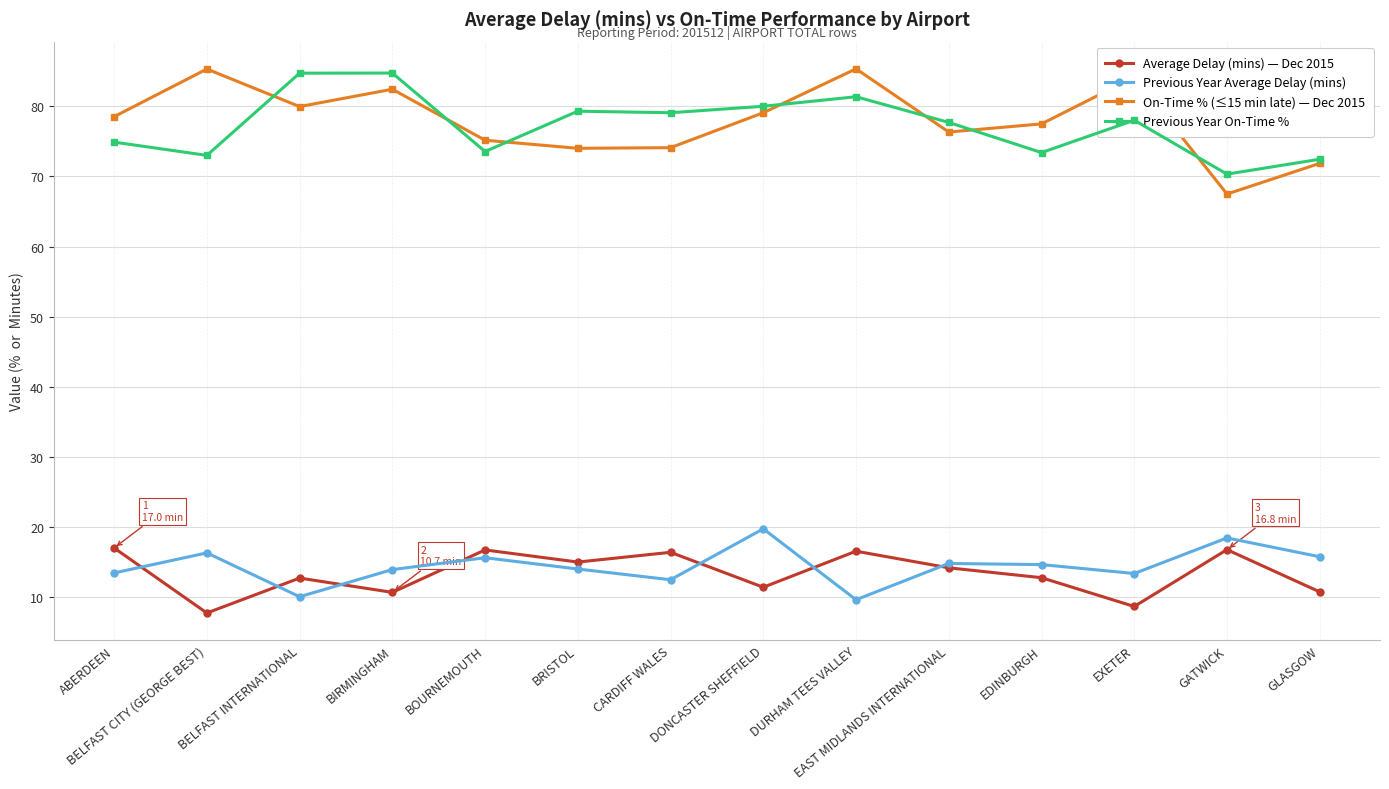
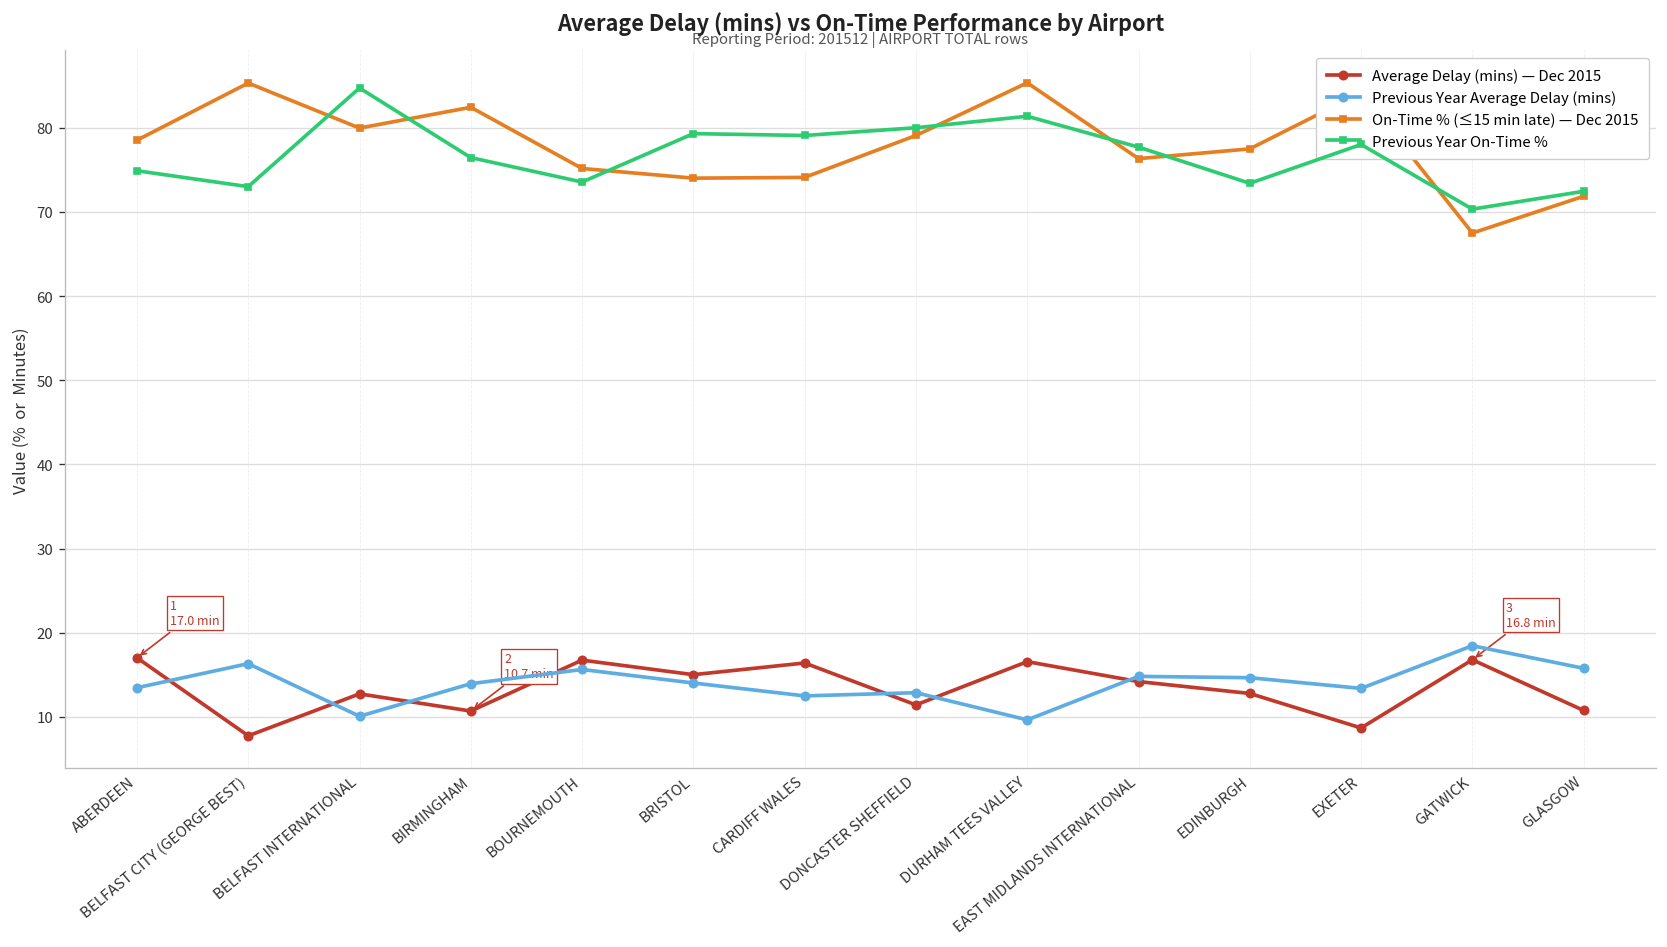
  {
    "Average Delay (mins) — Dec 2015": {
      "BELFAST CITY (GEORGE BEST)": 8,
      "BELFAST INTERNATIONAL": 13,
      "BIRMINGHAM": 11,
      "BOURNEMOUTH": 17,
      "BRISTOL": 15,
      "CARDIFF WALES": 16,
      "DONCASTER SHEFFIELD": 11,
      "DURHAM TEES VALLEY": 17,
      "EAST MIDLANDS INTERNATIONAL": 14,
      "EDINBURGH": 13,
      "EXETER": 9,
      "GATWICK": 17,
      "GLASGOW": 11
    },
    "Previous Year Average Delay (mins)": {
      "ABERDEEN": 13,
      "BELFAST CITY (GEORGE BEST)": 16,
      "BELFAST INTERNATIONAL": 10,
      "BOURNEMOUTH": 16,
      "BRISTOL": 14,
      "CARDIFF WALES": 13,
-     "DONCASTER SHEFFIELD": 20,
+     "DONCASTER SHEFFIELD": 13,
      "DURHAM TEES VALLEY": 10,
      "EAST MIDLANDS INTERNATIONAL": 15,
      "EDINBURGH": 15,
      "EXETER": 13,
      "GLASGOW": 16
    },
    "On-Time % (≤15 min late) — Dec 2015": {
      "ABERDEEN": 79,
      "BELFAST CITY (GEORGE BEST)": 85,
      "BELFAST INTERNATIONAL": 80,
      "BIRMINGHAM": 82,
      "BOURNEMOUTH": 75,
      "BRISTOL": 74,
      "CARDIFF WALES": 74,
      "DONCASTER SHEFFIELD": 79,
      "DURHAM TEES VALLEY": 85,
      "EAST MIDLANDS INTERNATIONAL": 76,
      "EDINBURGH": 77,
      "GATWICK": 67,
      "GLASGOW": 72
    },
    "Previous Year On-Time %": {
      "ABERDEEN": 75,
      "BELFAST CITY (GEORGE BEST)": 73,
      "BELFAST INTERNATIONAL": 85,
-     "BIRMINGHAM": 85,
+     "BIRMINGHAM": 76,
      "BOURNEMOUTH": 74,
      "BRISTOL": 79,
      "CARDIFF WALES": 79,
      "DONCASTER SHEFFIELD": 80,
      "DURHAM TEES VALLEY": 81,
      "EAST MIDLANDS INTERNATIONAL": 78,
      "EDINBURGH": 73,
      "GATWICK": 70,
      "GLASGOW": 72
    }
  }
